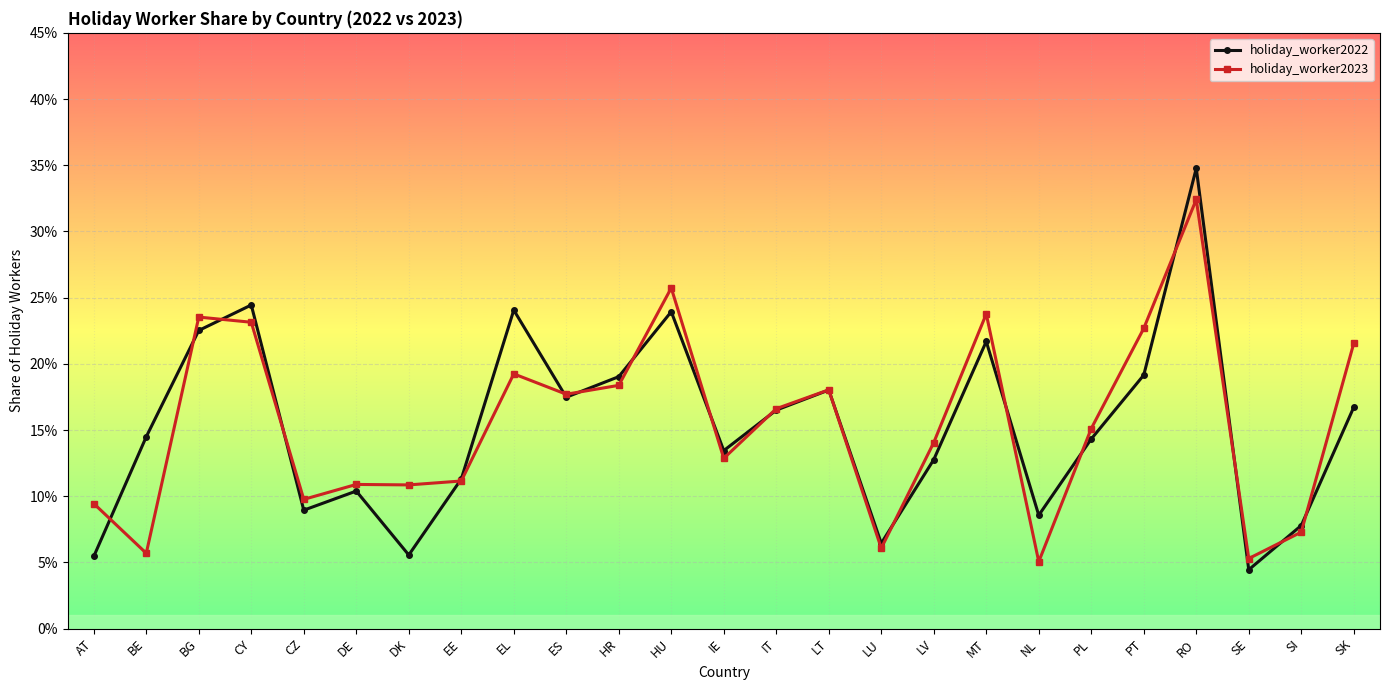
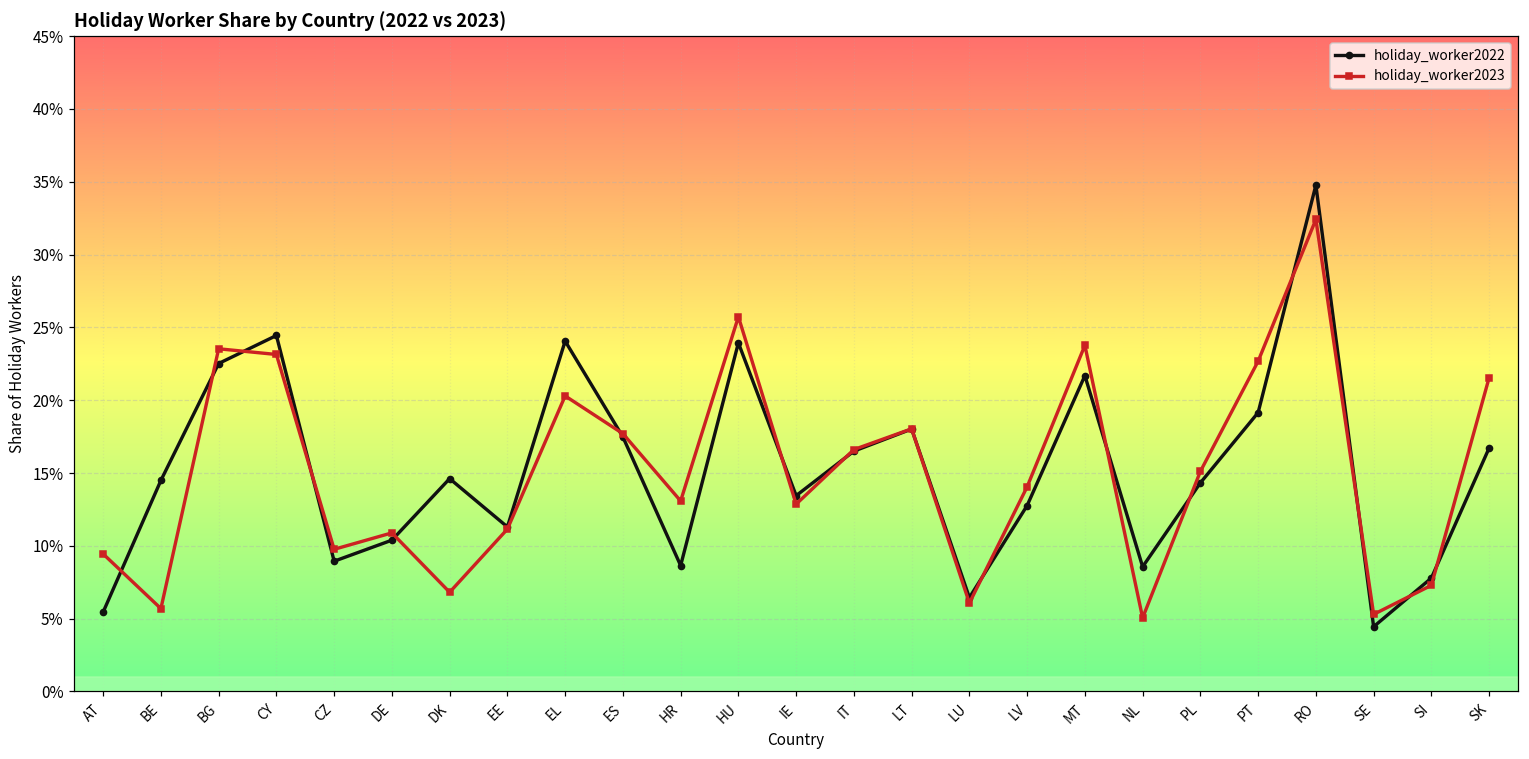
  {
    "holiday_worker2022": {
      "AT": "5.5%",
      "BE": "14.5%",
      "BG": "22.5%",
      "CY": "24.4%",
      "CZ": "8.9%",
      "DE": "10.4%",
-     "DK": "5.6%",
+     "DK": "14.6%",
      "EL": "24.1%",
      "ES": "17.5%",
-     "HR": "19.0%",
+     "HR": "8.6%",
      "HU": "23.9%",
      "IE": "13.4%",
      "LU": "6.4%",
      "LV": "12.8%",
      "MT": "21.7%",
      "NL": "8.6%",
      "PL": "14.3%",
      "PT": "19.2%",
      "RO": "34.8%",
      "SE": "4.4%",
      "SI": "7.8%",
      "SK": "16.7%"
    },
    "holiday_worker2023": {
      "AT": "9.4%",
      "BE": "5.7%",
      "BG": "23.5%",
      "CY": "23.1%",
      "CZ": "9.8%",
      "DE": "10.9%",
-     "DK": "10.9%",
-     "EL": "19.2%",
+     "DK": "6.8%",
+     "EL": "20.3%",
      "ES": "17.7%",
-     "HR": "18.4%",
+     "HR": "13.1%",
      "HU": "25.7%",
      "IE": "12.9%",
      "LU": "6.1%",
      "LV": "14.1%",
      "MT": "23.8%",
      "NL": "5.1%",
      "PL": "15.1%",
      "PT": "22.7%",
      "RO": "32.4%",
      "SE": "5.3%",
      "SI": "7.3%",
      "SK": "21.5%"
    }
  }
